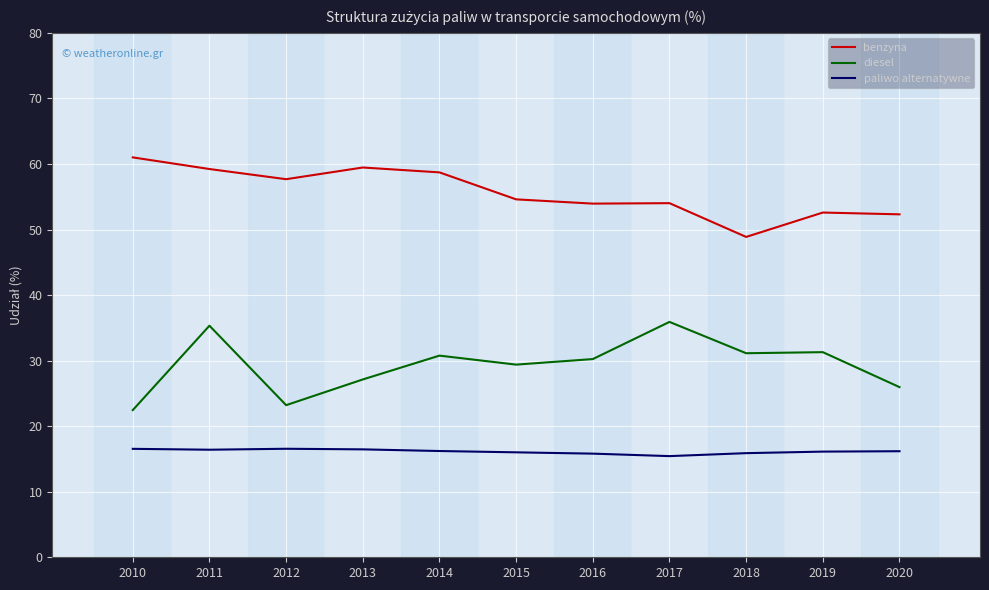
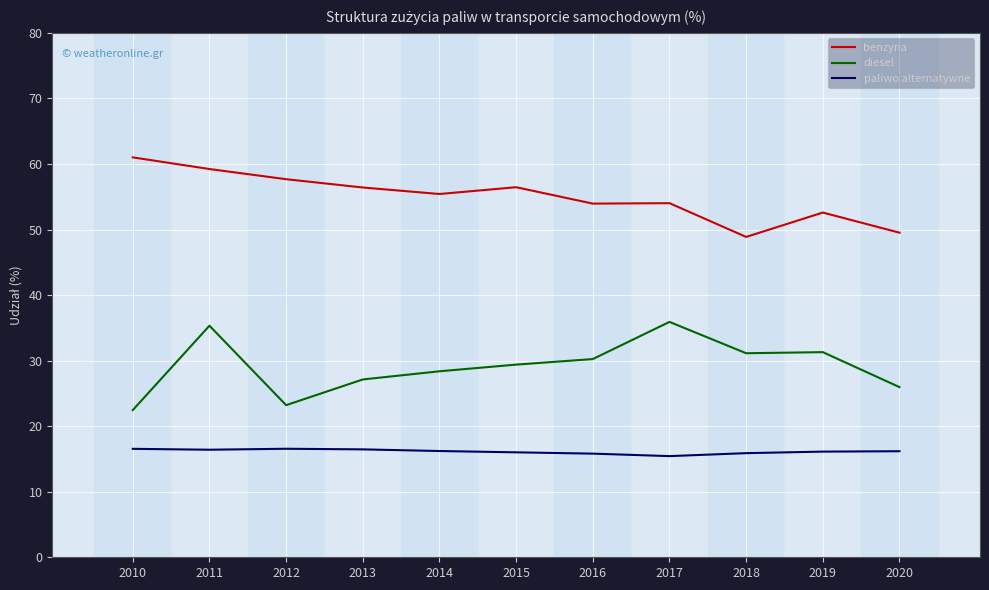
  {
    "benzyna": {
      "2010": 61,
      "2011": 59,
      "2012": 58,
-     "2013": 59,
-     "2014": 59,
-     "2015": 55,
+     "2013": 56,
+     "2014": 55,
+     "2015": 56,
      "2016": 54,
      "2017": 54,
      "2018": 49,
      "2019": 53,
-     "2020": 52
+     "2020": 50
    },
    "diesel": {
      "2010": 22,
      "2011": 35,
      "2012": 23,
      "2013": 27,
-     "2014": 31,
+     "2014": 28,
      "2015": 29,
      "2016": 30,
      "2017": 36,
      "2018": 31,
      "2019": 31,
      "2020": 26
    }
  }
